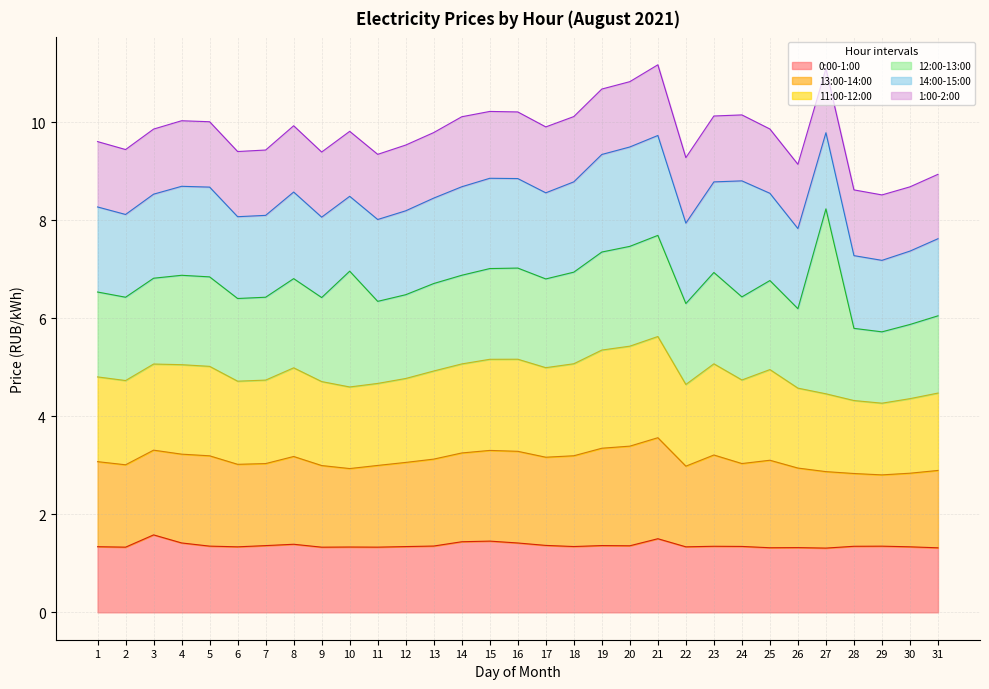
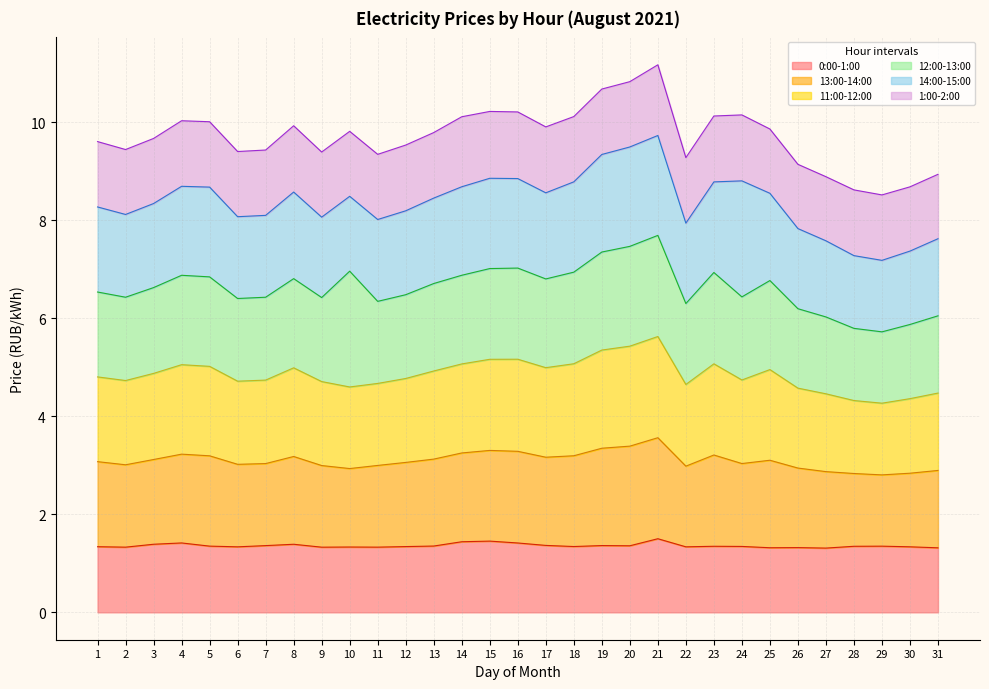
  {
    "0:00-1:00": {
      "1": 1.3,
      "2": 1.3,
-     "3": 1.6,
+     "3": 1.4,
      "4": 1.4,
      "5": 1.4,
      "6": 1.3,
      "7": 1.4,
      "8": 1.4,
      "9": 1.3,
      "10": 1.3,
      "11": 1.3,
      "12": 1.3,
      "13": 1.4,
      "14": 1.4,
      "15": 1.5,
      "16": 1.4,
      "17": 1.4,
      "18": 1.3,
      "19": 1.4,
      "20": 1.4,
      "21": 1.5,
      "22": 1.3,
      "23": 1.3,
      "24": 1.3,
      "25": 1.3,
      "26": 1.3,
      "27": 1.3,
      "28": 1.3,
      "29": 1.4,
      "30": 1.3,
      "31": 1.3
    },
    "12:00-13:00": {
      "1": 1.7,
      "2": 1.7,
      "3": 1.8,
      "4": 1.8,
      "5": 1.8,
      "6": 1.7,
      "7": 1.7,
      "8": 1.8,
      "9": 1.7,
      "10": 2.4,
      "11": 1.7,
      "12": 1.7,
      "13": 1.8,
      "14": 1.8,
      "15": 1.9,
      "16": 1.9,
      "17": 1.8,
      "18": 1.9,
      "19": 2.0,
      "20": 2.0,
      "21": 2.1,
      "22": 1.7,
      "23": 1.9,
      "24": 1.7,
      "25": 1.8,
      "26": 1.6,
-     "27": 3.8,
+     "27": 1.6,
      "28": 1.5,
      "29": 1.5,
      "30": 1.5,
      "31": 1.6
    },
    "14:00-15:00": {
      "1": 1.7,
      "2": 1.7,
      "3": 1.7,
      "4": 1.8,
      "5": 1.8,
      "6": 1.7,
      "7": 1.7,
      "8": 1.8,
      "9": 1.6,
      "10": 1.5,
      "11": 1.7,
      "12": 1.7,
      "13": 1.7,
      "14": 1.8,
      "15": 1.8,
      "16": 1.8,
      "17": 1.8,
      "18": 1.8,
      "19": 2.0,
      "20": 2.0,
      "21": 2.0,
      "22": 1.6,
      "23": 1.8,
      "24": 2.4,
      "25": 1.8,
      "26": 1.6,
      "27": 1.6,
      "28": 1.5,
      "29": 1.5,
      "30": 1.5,
      "31": 1.6
    },
    "1:00-2:00": {
      "1": 1.3,
      "2": 1.3,
      "3": 1.3,
      "4": 1.3,
      "5": 1.3,
      "6": 1.3,
      "7": 1.3,
      "8": 1.4,
      "9": 1.3,
      "10": 1.3,
      "11": 1.3,
      "12": 1.3,
      "13": 1.3,
      "14": 1.4,
      "15": 1.4,
      "16": 1.4,
      "17": 1.3,
      "18": 1.3,
      "19": 1.3,
      "20": 1.3,
      "21": 1.4,
      "22": 1.3,
      "23": 1.3,
      "24": 1.3,
      "25": 1.3,
      "26": 1.3,
      "28": 1.3,
      "29": 1.3,
      "30": 1.3,
      "31": 1.3
    }
  }
